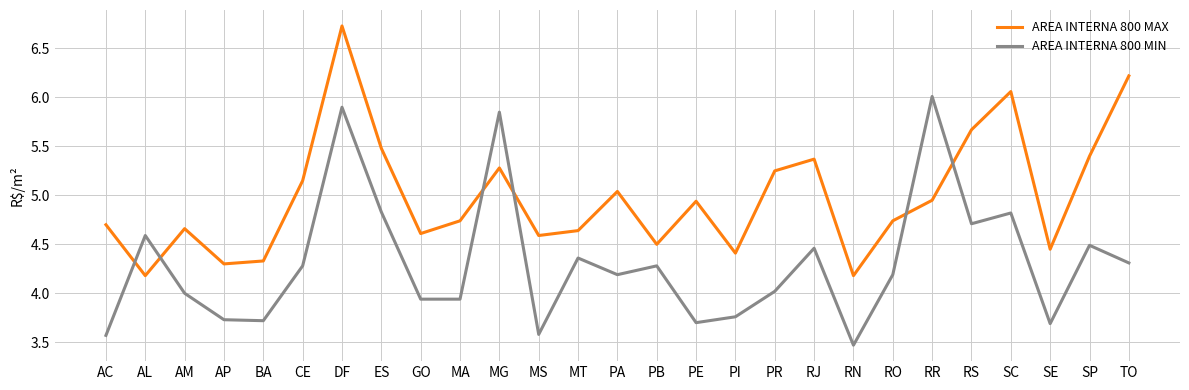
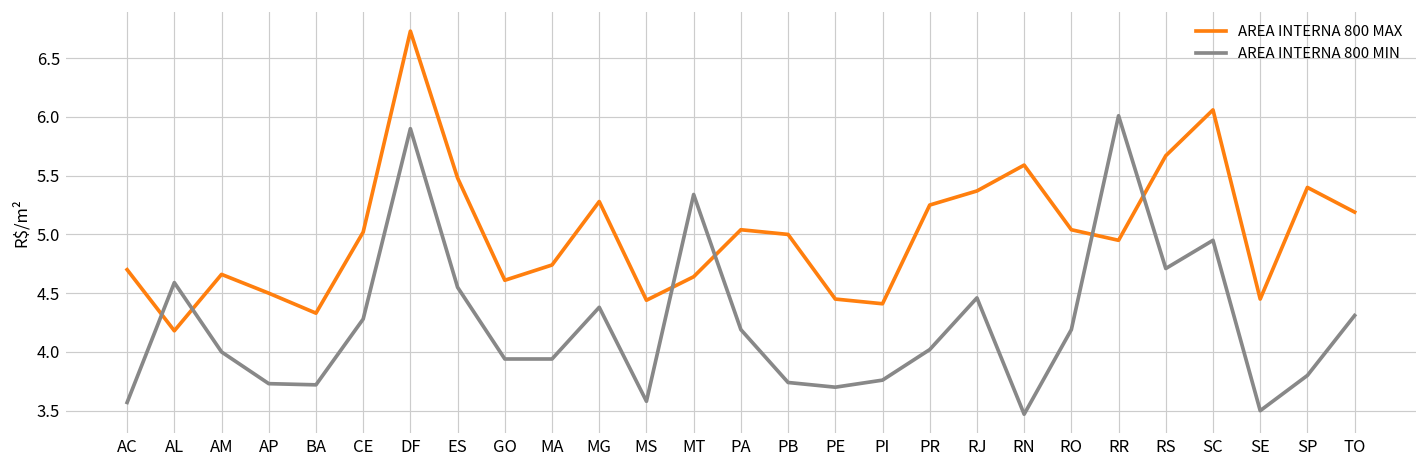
  {
    "AREA INTERNA 800 MAX": {
      "AC": 4.7,
      "AL": 4.2,
      "AM": 4.7,
-     "AP": 4.3,
+     "AP": 4.5,
      "BA": 4.3,
-     "CE": 5.2,
+     "CE": 5.0,
      "DF": 6.7,
      "ES": 5.5,
      "GO": 4.6,
      "MA": 4.7,
      "MG": 5.3,
-     "MS": 4.6,
+     "MS": 4.4,
      "MT": 4.6,
      "PA": 5.0,
-     "PB": 4.5,
-     "PE": 4.9,
+     "PB": 5.0,
+     "PE": 4.5,
      "PI": 4.4,
      "PR": 5.3,
      "RJ": 5.4,
-     "RN": 4.2,
-     "RO": 4.7,
+     "RN": 5.6,
+     "RO": 5.0,
      "RR": 5.0,
      "RS": 5.7,
      "SC": 6.1,
      "SE": 4.5,
      "SP": 5.4,
-     "TO": 6.2
+     "TO": 5.2
    },
    "AREA INTERNA 800 MIN": {
      "AC": 3.6,
      "AL": 4.6,
      "AM": 4.0,
      "AP": 3.7,
      "BA": 3.7,
      "CE": 4.3,
      "DF": 5.9,
-     "ES": 4.8,
+     "ES": 4.6,
      "GO": 3.9,
      "MA": 3.9,
-     "MG": 5.9,
+     "MG": 4.4,
      "MS": 3.6,
-     "MT": 4.4,
+     "MT": 5.3,
      "PA": 4.2,
-     "PB": 4.3,
+     "PB": 3.7,
      "PE": 3.7,
      "PI": 3.8,
      "PR": 4.0,
      "RJ": 4.5,
      "RN": 3.5,
      "RO": 4.2,
      "RR": 6.0,
      "RS": 4.7,
-     "SC": 4.8,
-     "SE": 3.7,
-     "SP": 4.5,
+     "SC": 5.0,
+     "SE": 3.5,
+     "SP": 3.8,
      "TO": 4.3
    }
  }
